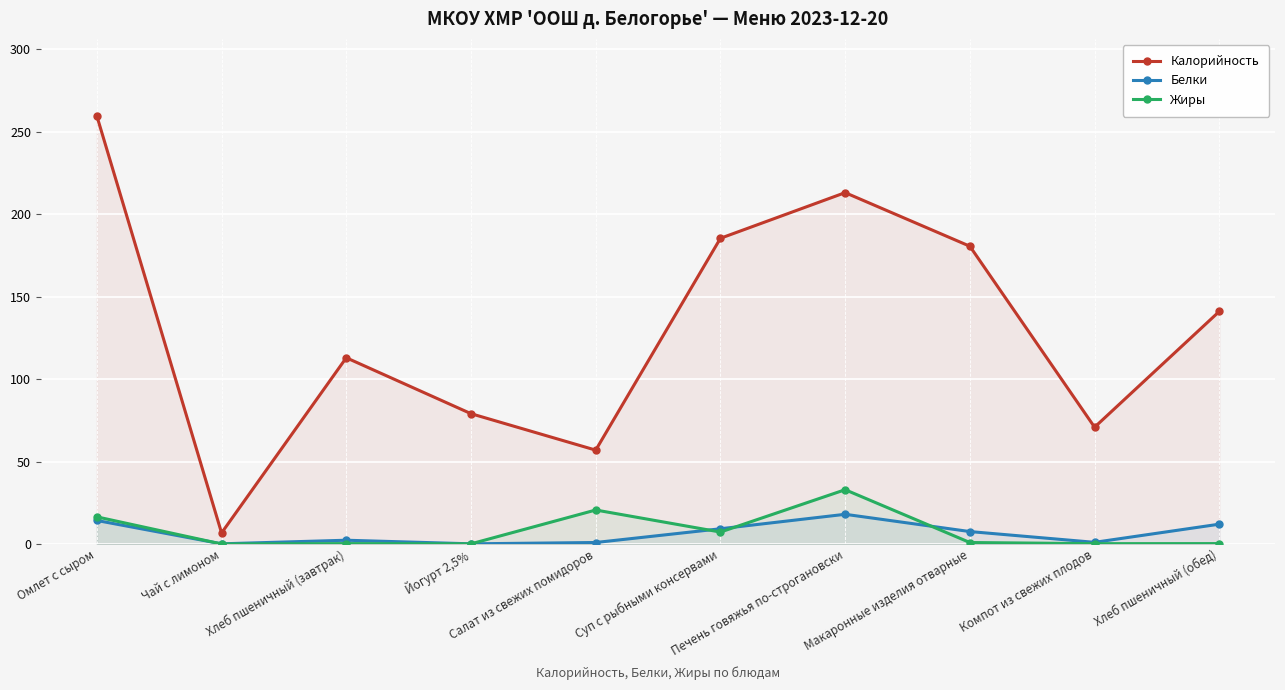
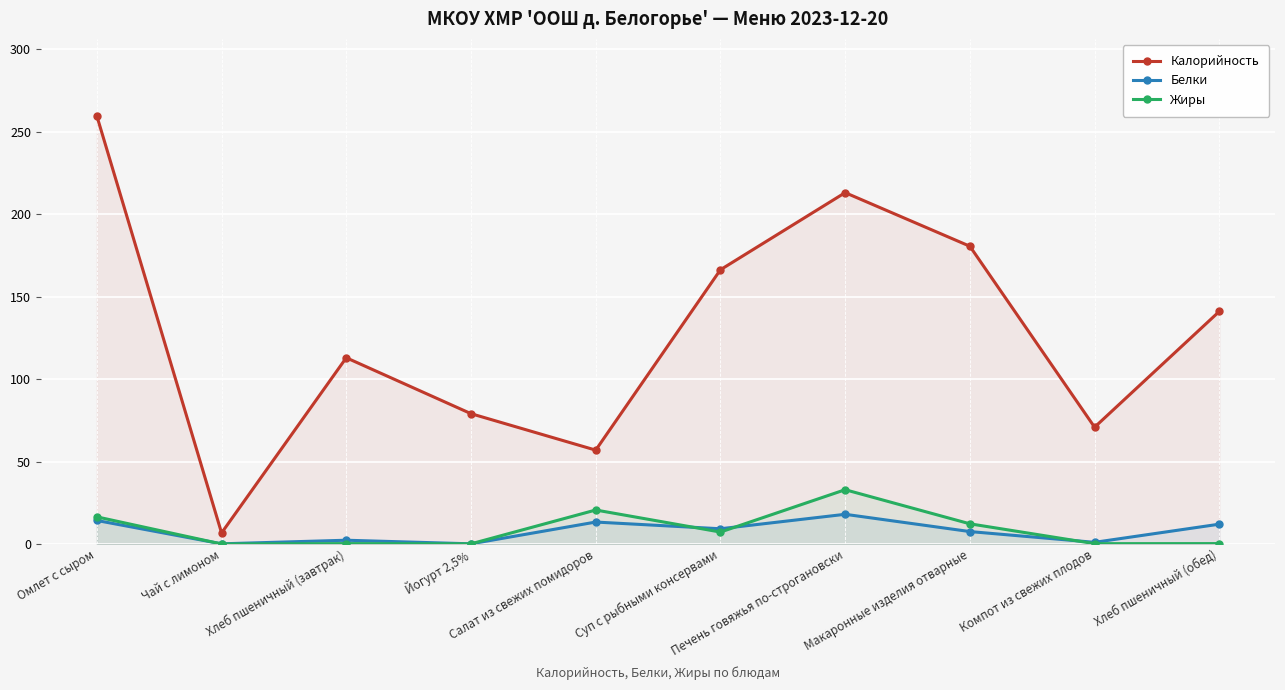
  {
    "Калорийность": {
      "Омлет с сыром": 260,
      "Чай с лимоном": 7,
      "Хлеб пшеничный (завтрак)": 113,
      "Йогурт 2,5%": 79,
      "Салат из свежих помидоров": 57,
-     "Суп с рыбными консервами": 185,
+     "Суп с рыбными консервами": 166,
      "Печень говяжья по-строгановски": 213,
      "Макаронные изделия отварные": 181,
      "Компот из свежих плодов": 71,
      "Хлеб пшеничный (обед)": 141
    },
    "Белки": {
      "Омлет с сыром": 14,
      "Хлеб пшеничный (завтрак)": 2,
-     "Салат из свежих помидоров": 1,
+     "Салат из свежих помидоров": 13,
      "Суп с рыбными консервами": 9,
      "Печень говяжья по-строгановски": 18,
      "Макаронные изделия отварные": 8,
      "Хлеб пшеничный (обед)": 12
    },
    "Жиры": {
      "Омлет с сыром": 16,
      "Хлеб пшеничный (завтрак)": 0,
      "Салат из свежих помидоров": 21,
      "Суп с рыбными консервами": 7,
      "Печень говяжья по-строгановски": 33,
-     "Макаронные изделия отварные": 1,
+     "Макаронные изделия отварные": 12,
      "Хлеб пшеничный (обед)": 0
    }
  }
